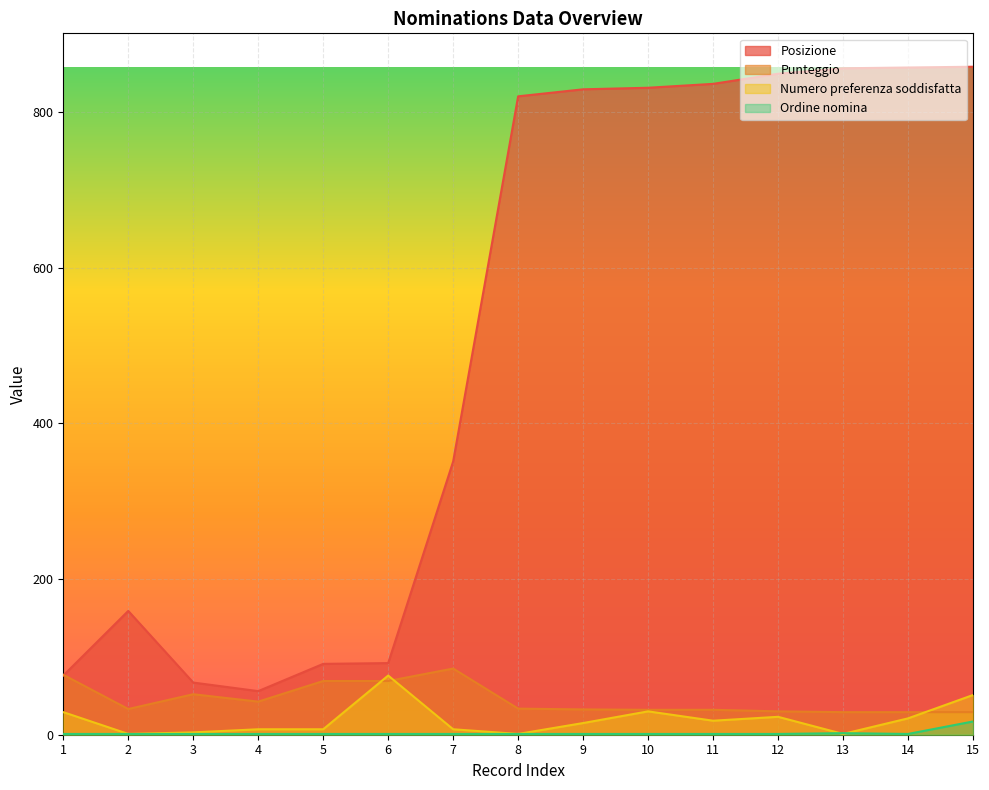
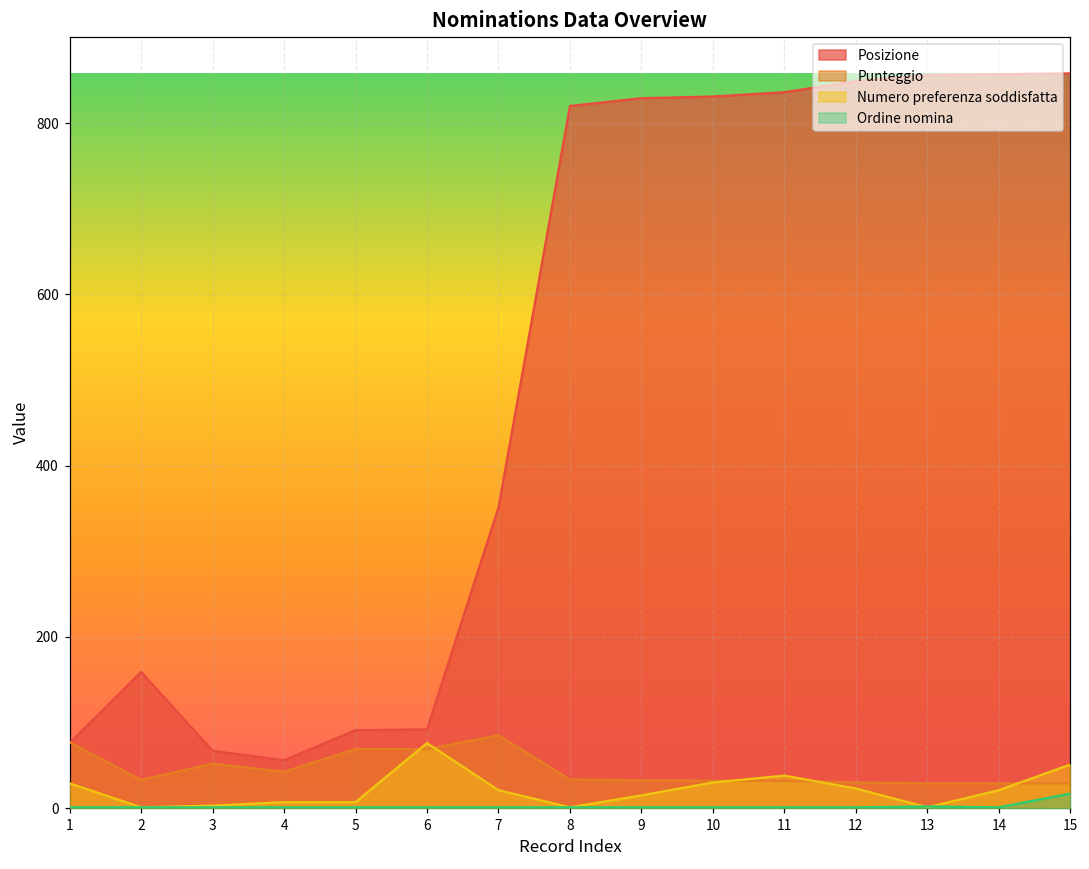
  {
    "Numero preferenza soddisfatta": {
      "1": 30,
      "4": 10,
      "5": 10,
      "6": 80,
-     "7": 10,
+     "7": 20,
      "9": 20,
-     "11": 20,
+     "11": 40,
      "12": 20,
      "14": 20,
      "15": 50
    },
    "Ordine nomina": {
      "1": 0,
      "4": 0,
      "5": 0,
      "6": 0,
      "7": 0,
      "9": 0,
      "10": 0,
      "11": 0,
      "12": 0,
      "14": 0,
      "15": 20
    }
  }
